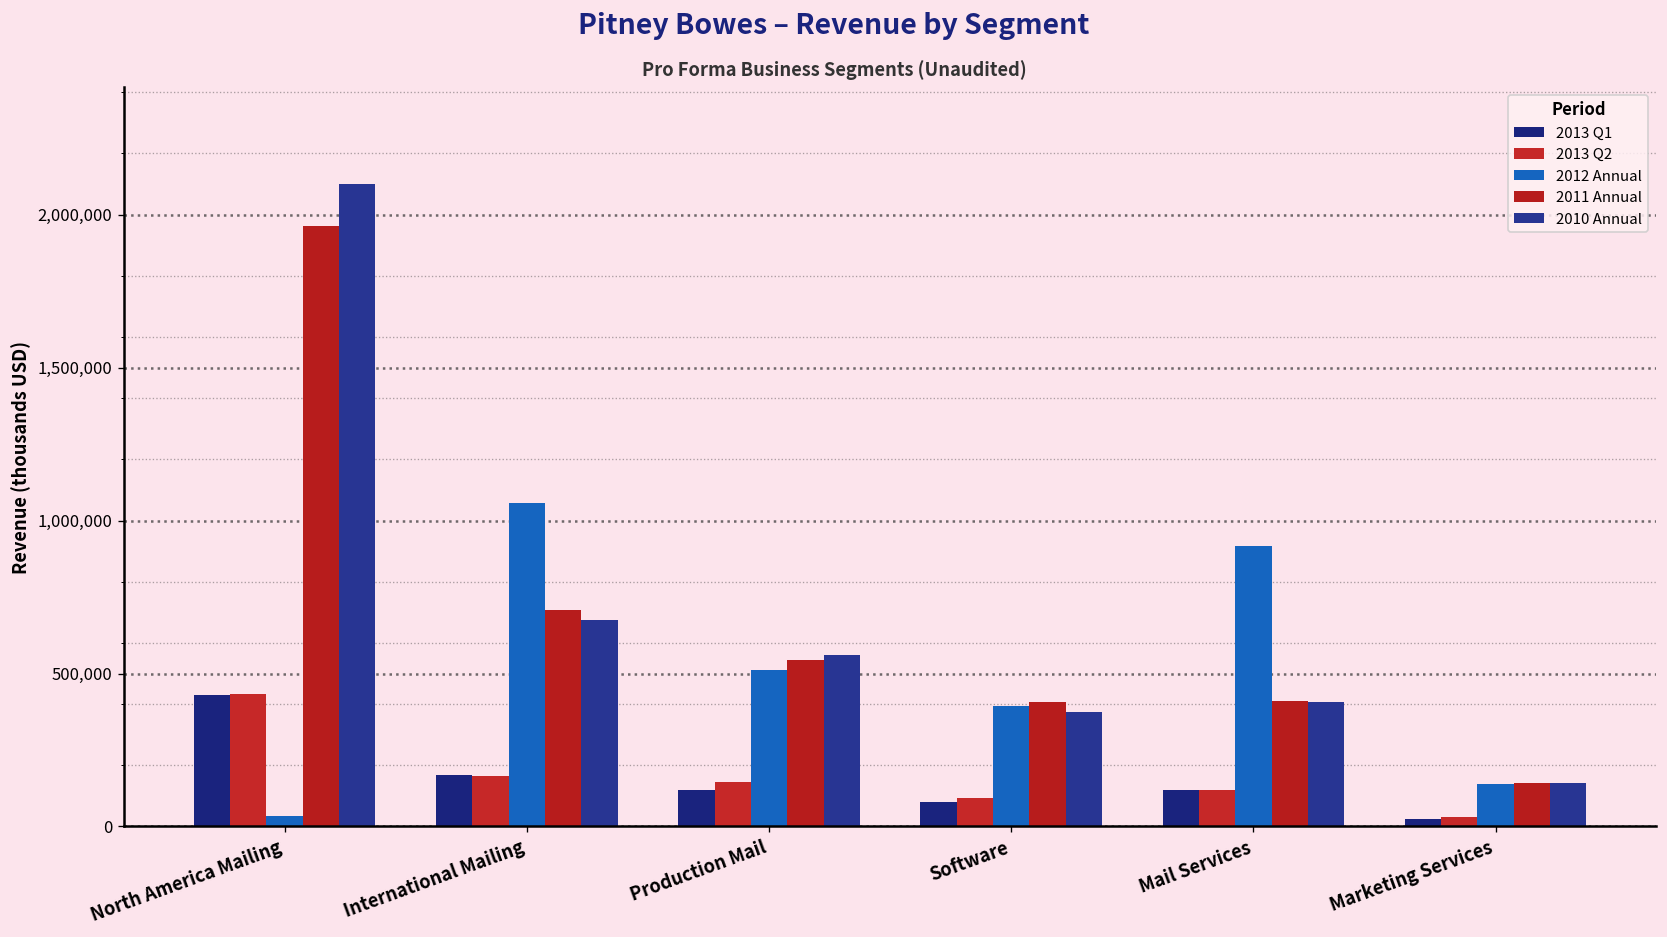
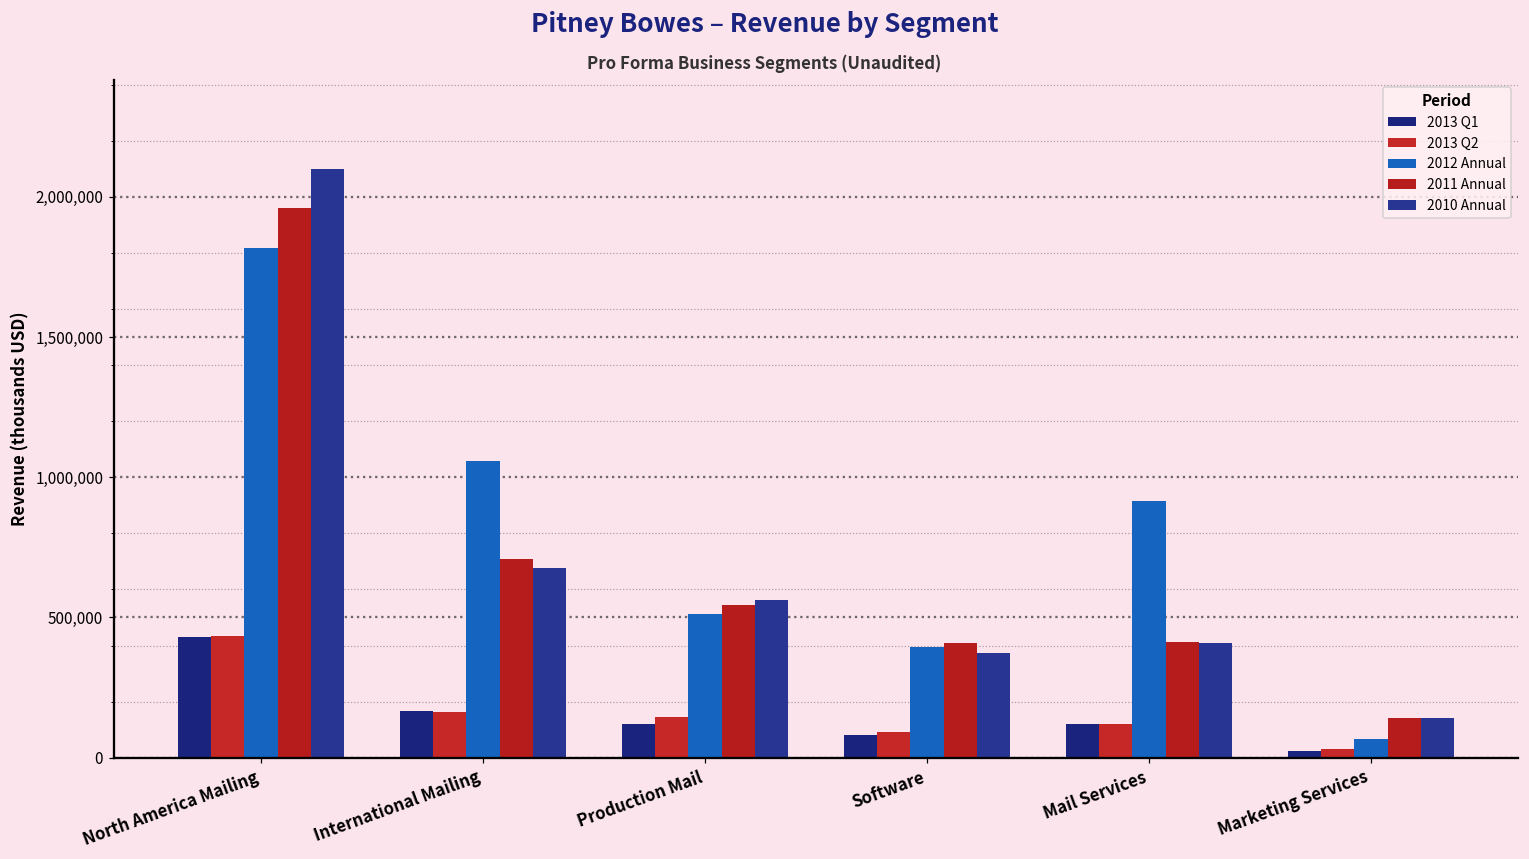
  {
    "2012 Annual": {
-     "North America Mailing": "30,000",
+     "North America Mailing": "1,820,000",
      "International Mailing": "1,060,000",
      "Production Mail": "510,000",
      "Software": "390,000",
      "Mail Services": "920,000",
-     "Marketing Services": "140,000"
+     "Marketing Services": "70,000"
    }
  }
